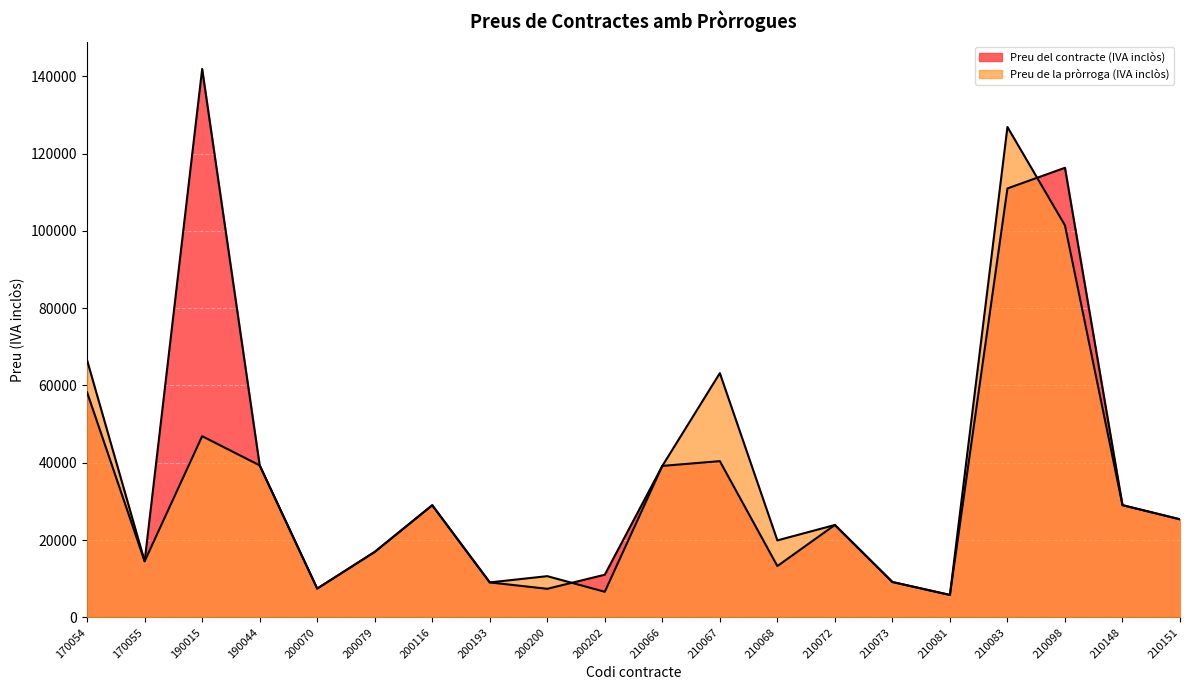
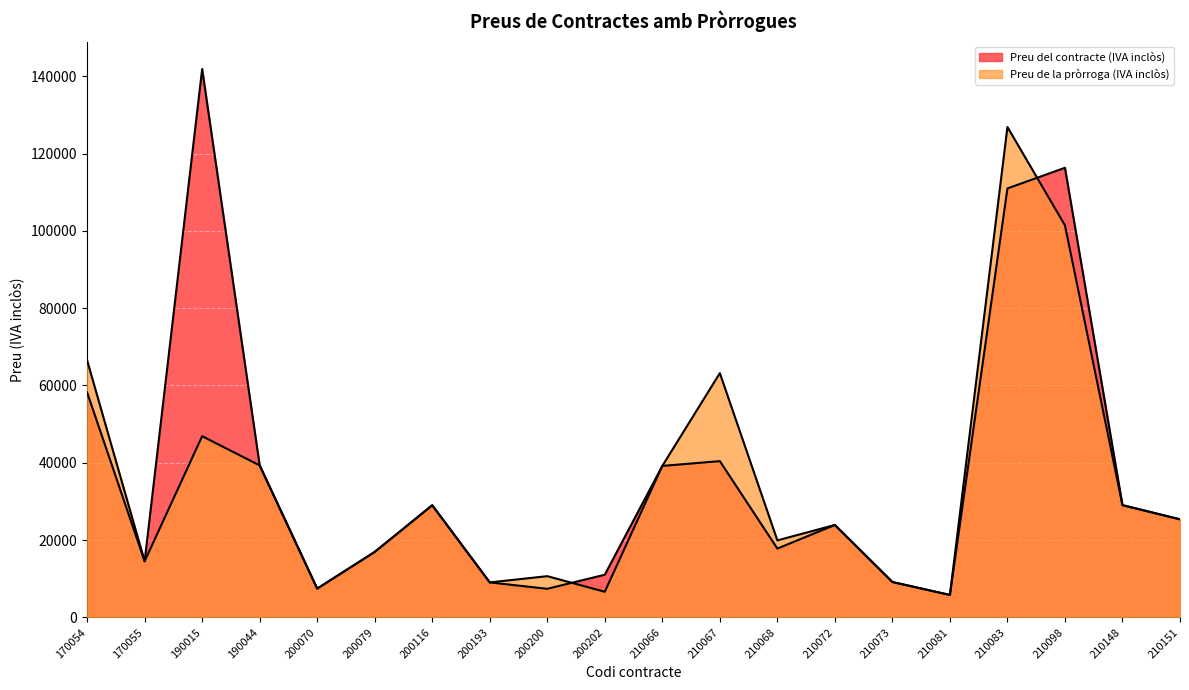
  {
    "Preu del contracte (IVA inclòs)": {
      "170054": 58000,
      "190015": 142000,
      "200200": 7000,
      "200202": 11000,
      "210067": 40000,
-     "210068": 13000,
+     "210068": 18000,
      "210083": 111000,
      "210098": 116000
    },
    "Preu de la pròrroga (IVA inclòs)": {
      "170054": 67000,
      "190015": 47000,
      "200200": 11000,
      "200202": 7000,
      "210067": 63000,
      "210068": 20000,
      "210083": 127000,
      "210098": 101000
    }
  }
